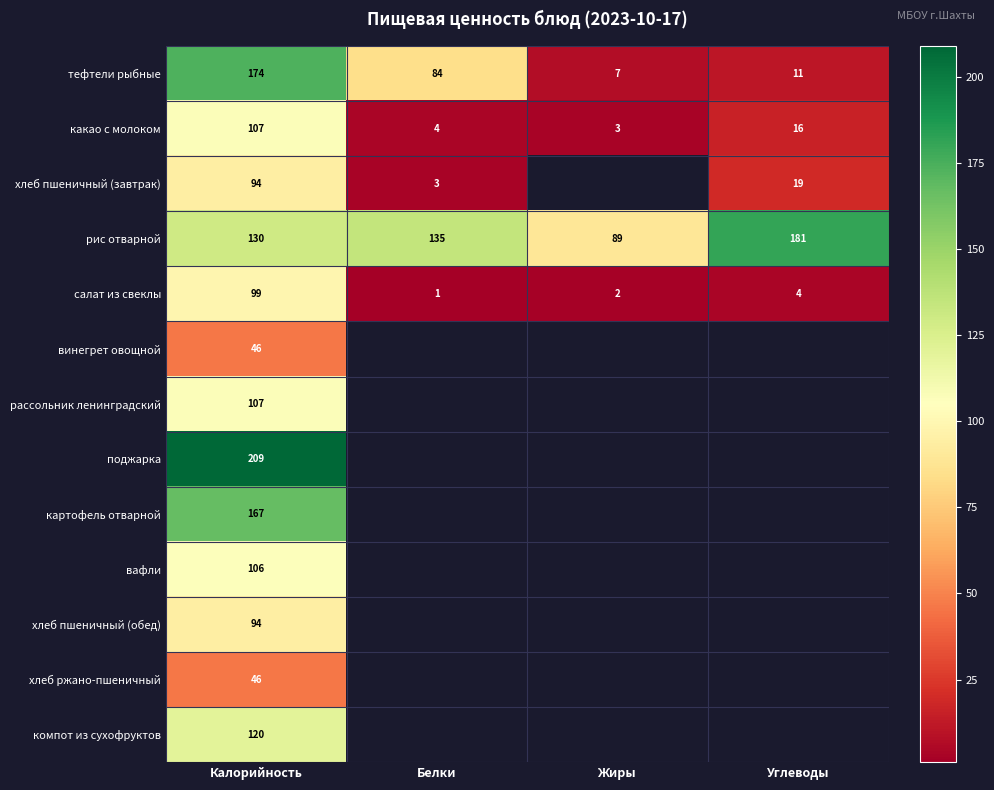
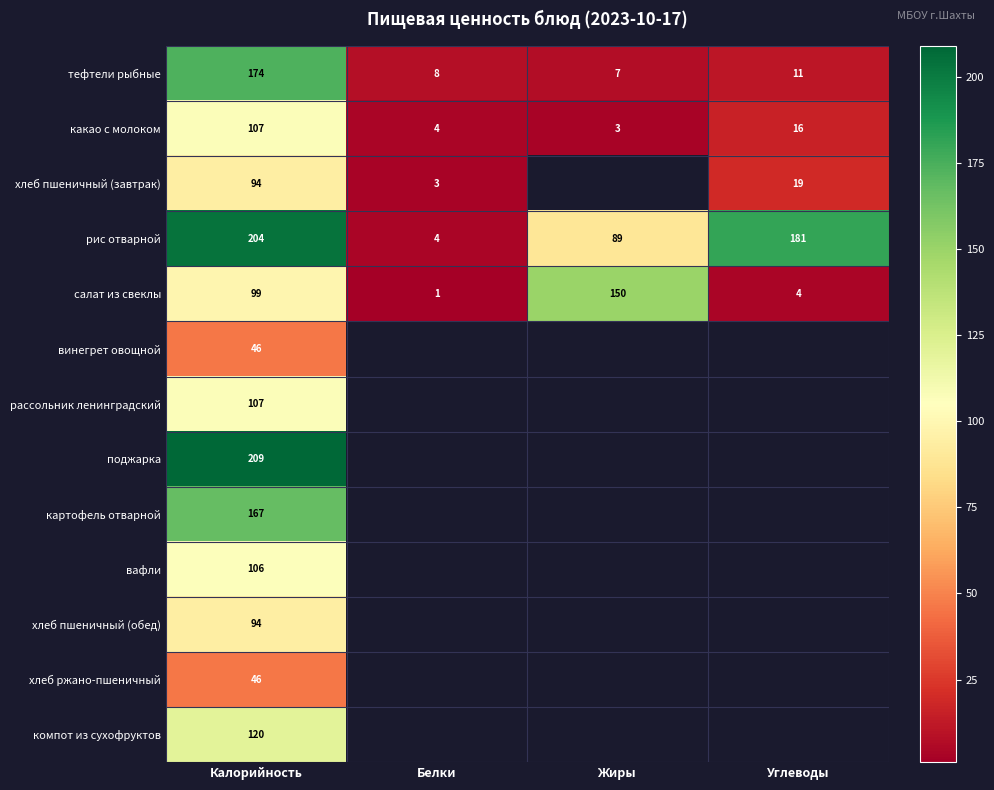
  {
    "тефтели рыбные": {
      "Калорийность": 174,
-     "Белки": 84,
+     "Белки": 8,
      "Жиры": 7,
      "Углеводы": 11
    },
    "какао с молоком": {
      "Калорийность": 107,
      "Белки": 4,
      "Жиры": 3,
      "Углеводы": 16
    },
    "хлеб пшеничный (завтрак)": {
      "Калорийность": 94,
      "Белки": 3,
      "Углеводы": 19
    },
    "рис отварной": {
-     "Калорийность": 130,
-     "Белки": 135,
+     "Калорийность": 204,
+     "Белки": 4,
      "Жиры": 89,
      "Углеводы": 181
    },
    "салат из свеклы": {
      "Калорийность": 99,
      "Белки": 1,
-     "Жиры": 2,
+     "Жиры": 150,
      "Углеводы": 4
    },
    "винегрет овощной": {
      "Калорийность": 46
    },
    "рассольник ленинградский": {
      "Калорийность": 107
    },
    "поджарка": {
      "Калорийность": 209
    },
    "картофель отварной": {
      "Калорийность": 167
    },
    "вафли": {
      "Калорийность": 106
    },
    "хлеб пшеничный (обед)": {
      "Калорийность": 94
    },
    "хлеб ржано-пшеничный": {
      "Калорийность": 46
    },
    "компот из сухофруктов": {
      "Калорийность": 120
    }
  }
